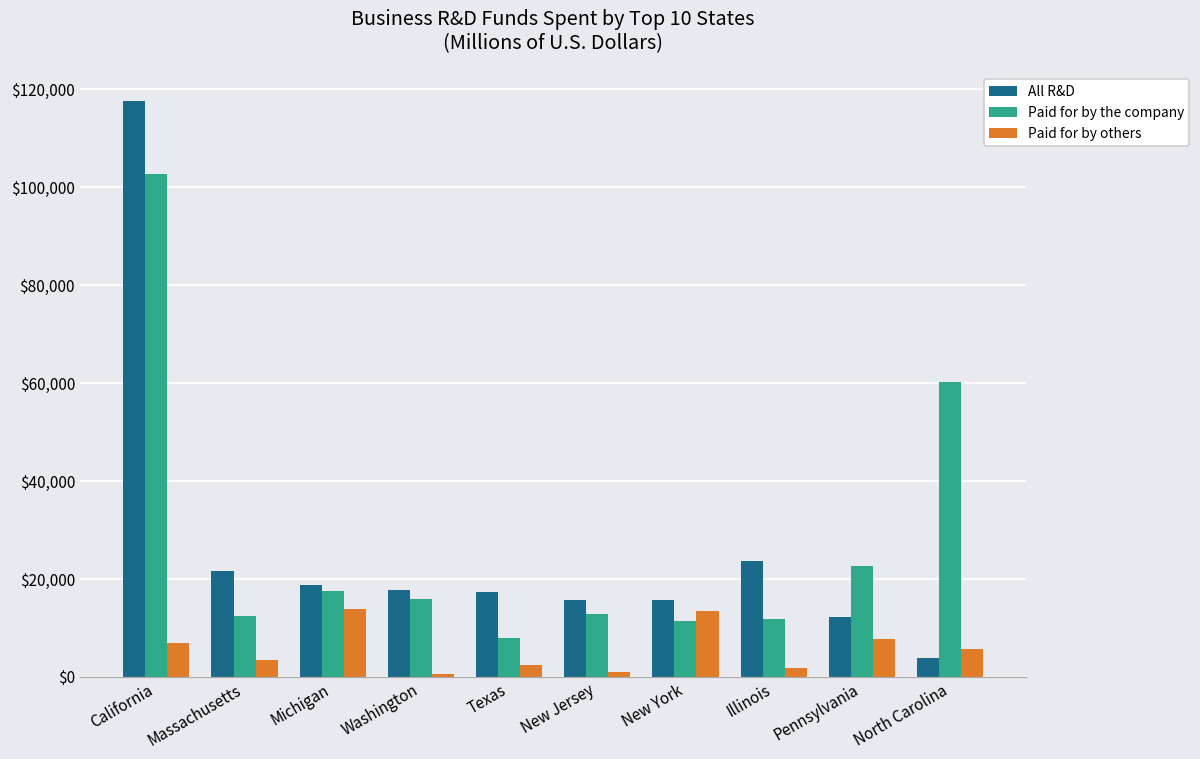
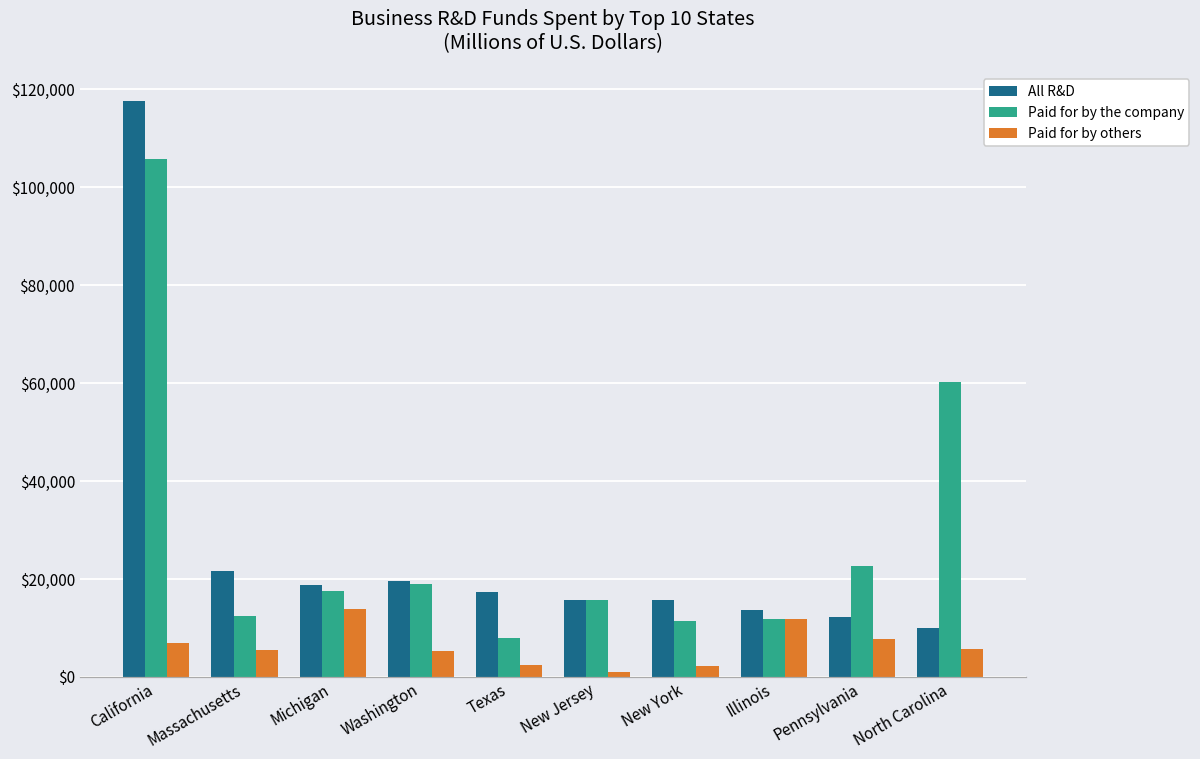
  {
    "All R&D": {
      "California": "$118,000",
      "Massachusetts": "$22,000",
      "Michigan": "$19,000",
-     "Washington": "$18,000",
+     "Washington": "$20,000",
      "Texas": "$17,000",
      "New Jersey": "$16,000",
      "New York": "$16,000",
-     "Illinois": "$24,000",
+     "Illinois": "$14,000",
      "Pennsylvania": "$12,000",
-     "North Carolina": "$4,000"
+     "North Carolina": "$10,000"
    },
    "Paid for by the company": {
-     "California": "$103,000",
+     "California": "$106,000",
      "Massachusetts": "$12,000",
      "Michigan": "$17,000",
-     "Washington": "$16,000",
+     "Washington": "$19,000",
      "Texas": "$8,000",
-     "New Jersey": "$13,000",
+     "New Jersey": "$16,000",
      "New York": "$11,000",
      "Illinois": "$12,000",
      "Pennsylvania": "$23,000",
      "North Carolina": "$60,000"
    },
    "Paid for by others": {
      "California": "$7,000",
-     "Massachusetts": "$3,000",
+     "Massachusetts": "$5,000",
      "Michigan": "$14,000",
-     "Washington": "$1,000",
+     "Washington": "$5,000",
      "Texas": "$2,000",
      "New Jersey": "$1,000",
-     "New York": "$13,000",
-     "Illinois": "$2,000",
+     "New York": "$2,000",
+     "Illinois": "$12,000",
      "Pennsylvania": "$8,000",
      "North Carolina": "$6,000"
    }
  }
